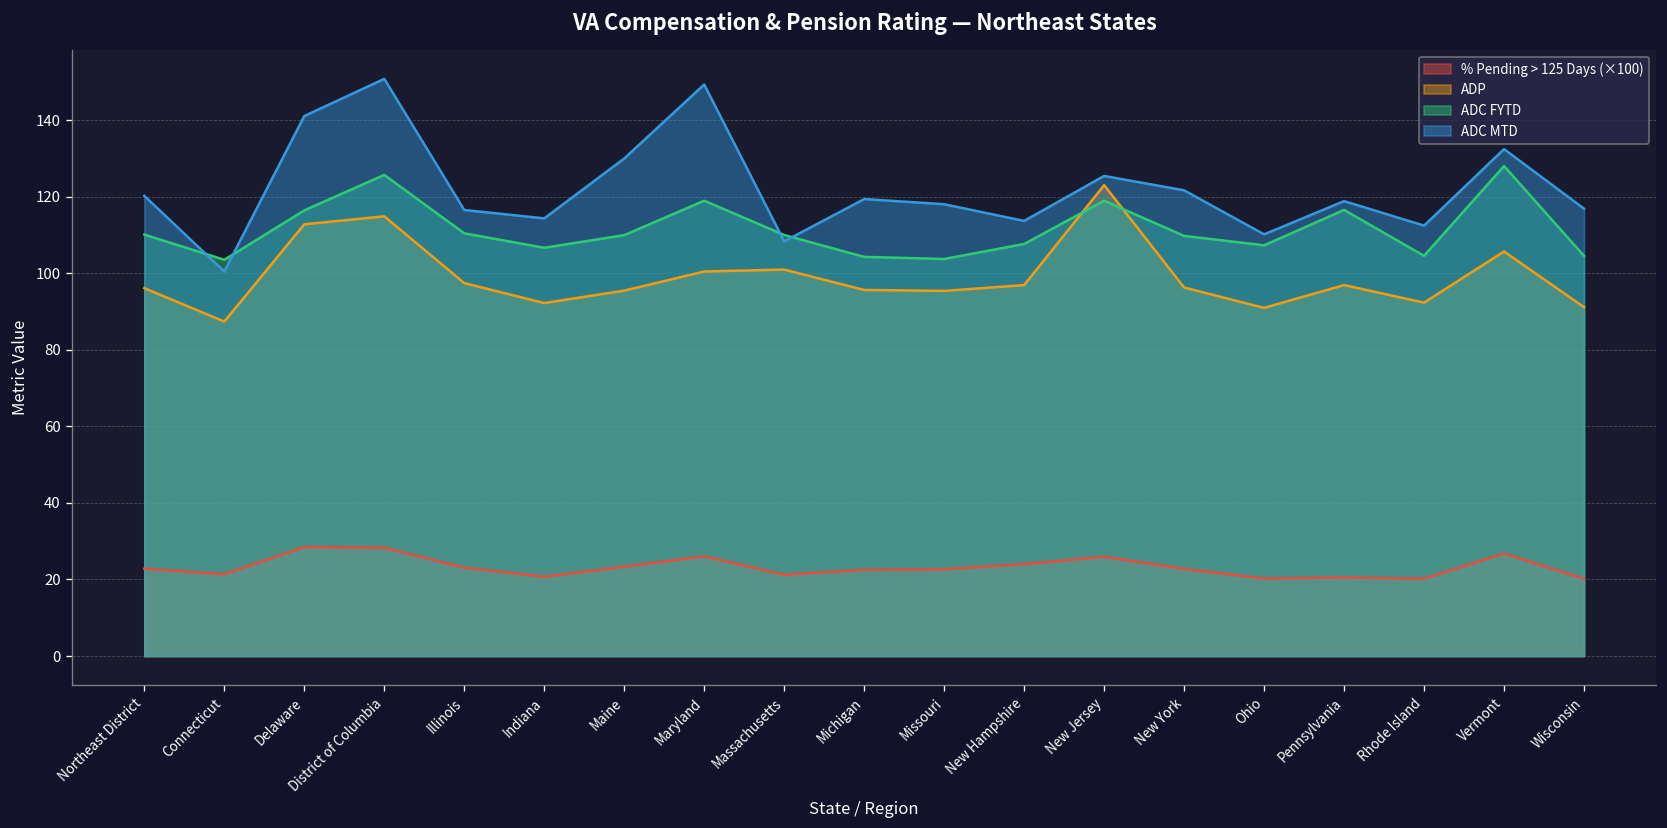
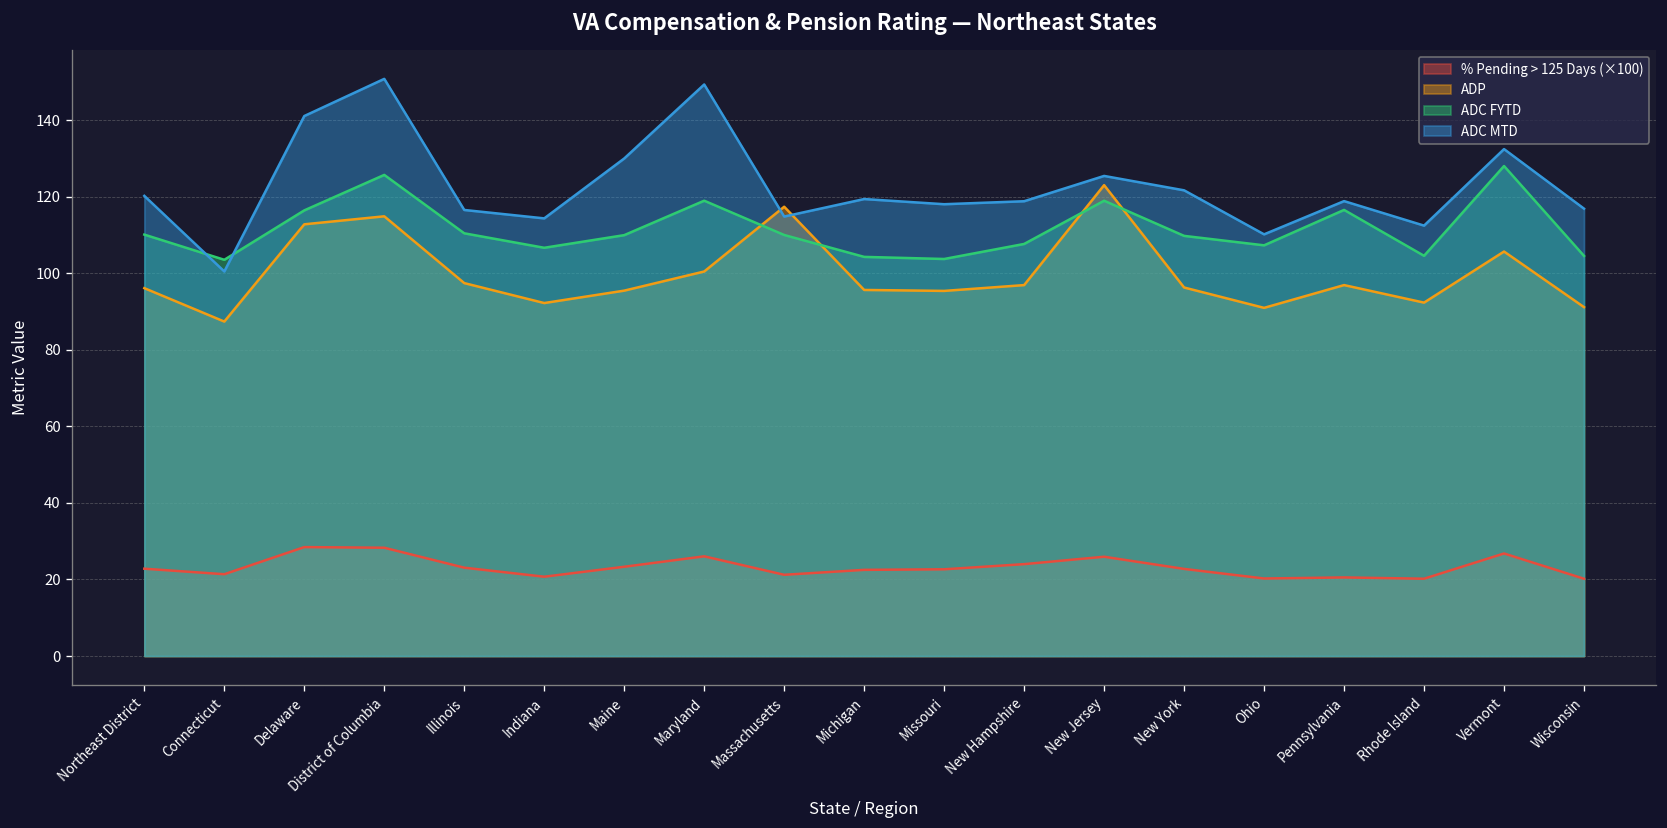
  {
    "% Pending > 125 Days (×100)": {
      "Northeast District": 23,
      "Connecticut": 21,
      "Delaware": 28,
      "District of Columbia": 28,
      "Illinois": 23,
      "Indiana": 21,
      "Maine": 23,
      "Maryland": 26,
      "Massachusetts": 21,
      "Michigan": 23,
      "Missouri": 23,
      "New Hampshire": 24,
      "New Jersey": 26,
      "New York": 23,
      "Ohio": 20,
      "Pennsylvania": 21,
      "Rhode Island": 20,
      "Vermont": 27,
      "Wisconsin": 20
    },
    "ADP": {
      "Northeast District": 96,
      "Connecticut": 87,
      "Delaware": 113,
      "District of Columbia": 115,
      "Illinois": 97,
      "Indiana": 92,
      "Maine": 95,
      "Maryland": 100,
-     "Massachusetts": 101,
+     "Massachusetts": 117,
      "Michigan": 96,
      "Missouri": 95,
      "New Hampshire": 97,
      "New Jersey": 123,
      "New York": 96,
      "Ohio": 91,
      "Pennsylvania": 97,
      "Rhode Island": 92,
      "Vermont": 106,
      "Wisconsin": 91
    },
    "ADC FYTD": {
      "Northeast District": 110,
      "Connecticut": 104,
      "Delaware": 116,
      "District of Columbia": 126,
      "Illinois": 110,
      "Indiana": 107,
      "Maine": 110,
      "Maryland": 119,
      "Massachusetts": 110,
      "Michigan": 104,
      "Missouri": 104,
      "New Hampshire": 108,
      "New Jersey": 119,
      "New York": 110,
      "Ohio": 107,
      "Pennsylvania": 117,
      "Rhode Island": 105,
      "Vermont": 128,
      "Wisconsin": 105
    },
    "ADC MTD": {
      "Northeast District": 120,
      "Connecticut": 100,
      "Delaware": 141,
      "District of Columbia": 151,
      "Illinois": 117,
      "Indiana": 114,
      "Maine": 130,
      "Maryland": 149,
-     "Massachusetts": 108,
+     "Massachusetts": 115,
      "Michigan": 119,
      "Missouri": 118,
-     "New Hampshire": 114,
+     "New Hampshire": 119,
      "New Jersey": 125,
      "New York": 122,
      "Ohio": 110,
      "Pennsylvania": 119,
      "Rhode Island": 112,
      "Vermont": 132,
      "Wisconsin": 117
    }
  }
